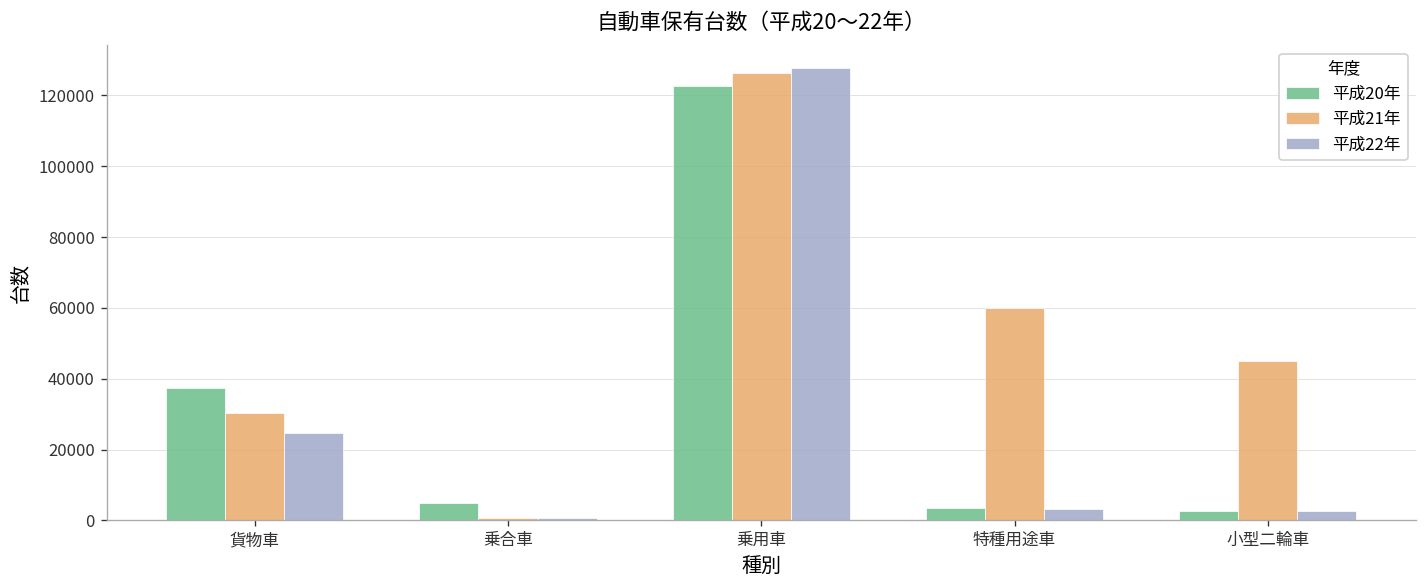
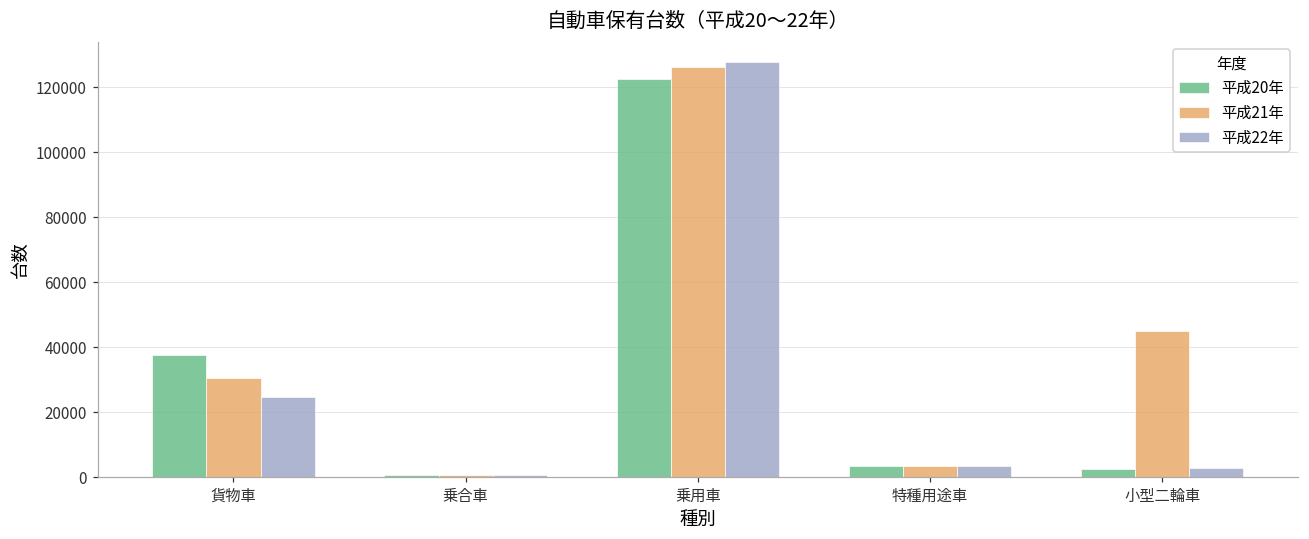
  {
    "平成20年": {
      "貨物車": 38000,
-     "乗合車": 5000,
+     "乗合車": 1000,
      "乗用車": 123000,
      "特種用途車": 3000,
      "小型二輪車": 3000
    },
    "平成21年": {
      "貨物車": 30000,
      "乗用車": 126000,
-     "特種用途車": 60000,
+     "特種用途車": 3000,
      "小型二輪車": 45000
    },
    "平成22年": {
      "貨物車": 25000,
      "乗用車": 128000,
      "特種用途車": 3000,
      "小型二輪車": 3000
    }
  }
